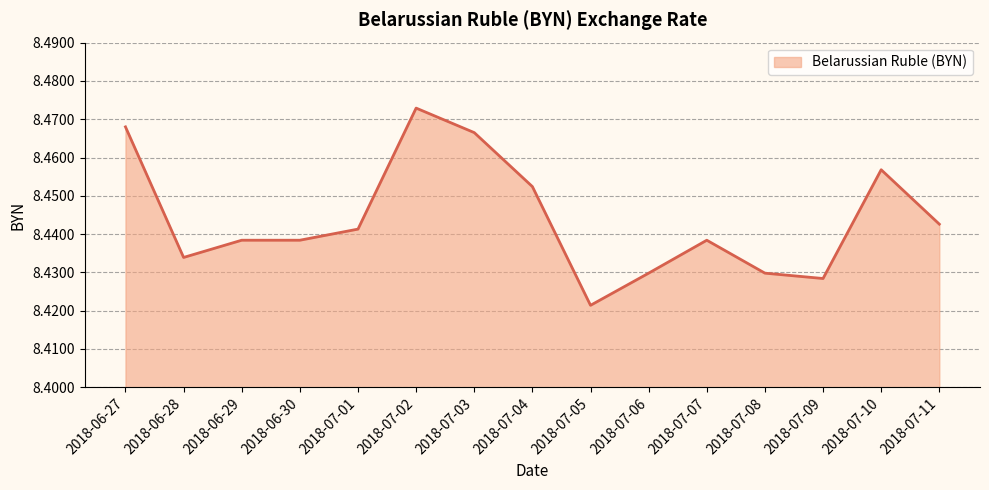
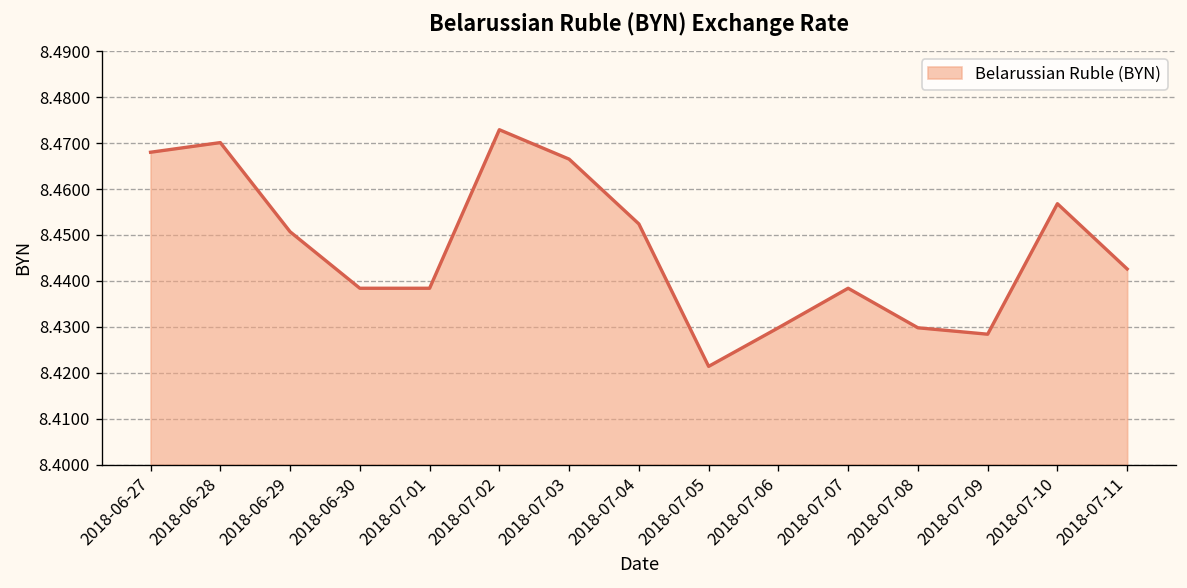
  {
    "2018-06-27": 8.468,
-   "2018-06-28": 8.434,
-   "2018-06-29": 8.438,
+   "2018-06-28": 8.470,
+   "2018-06-29": 8.451,
    "2018-06-30": 8.438,
-   "2018-07-01": 8.441,
+   "2018-07-01": 8.438,
    "2018-07-02": 8.473,
    "2018-07-03": 8.467,
    "2018-07-04": 8.452,
    "2018-07-05": 8.421,
    "2018-07-06": 8.430,
    "2018-07-07": 8.438,
    "2018-07-08": 8.430,
    "2018-07-09": 8.428,
    "2018-07-10": 8.457,
    "2018-07-11": 8.443
  }
